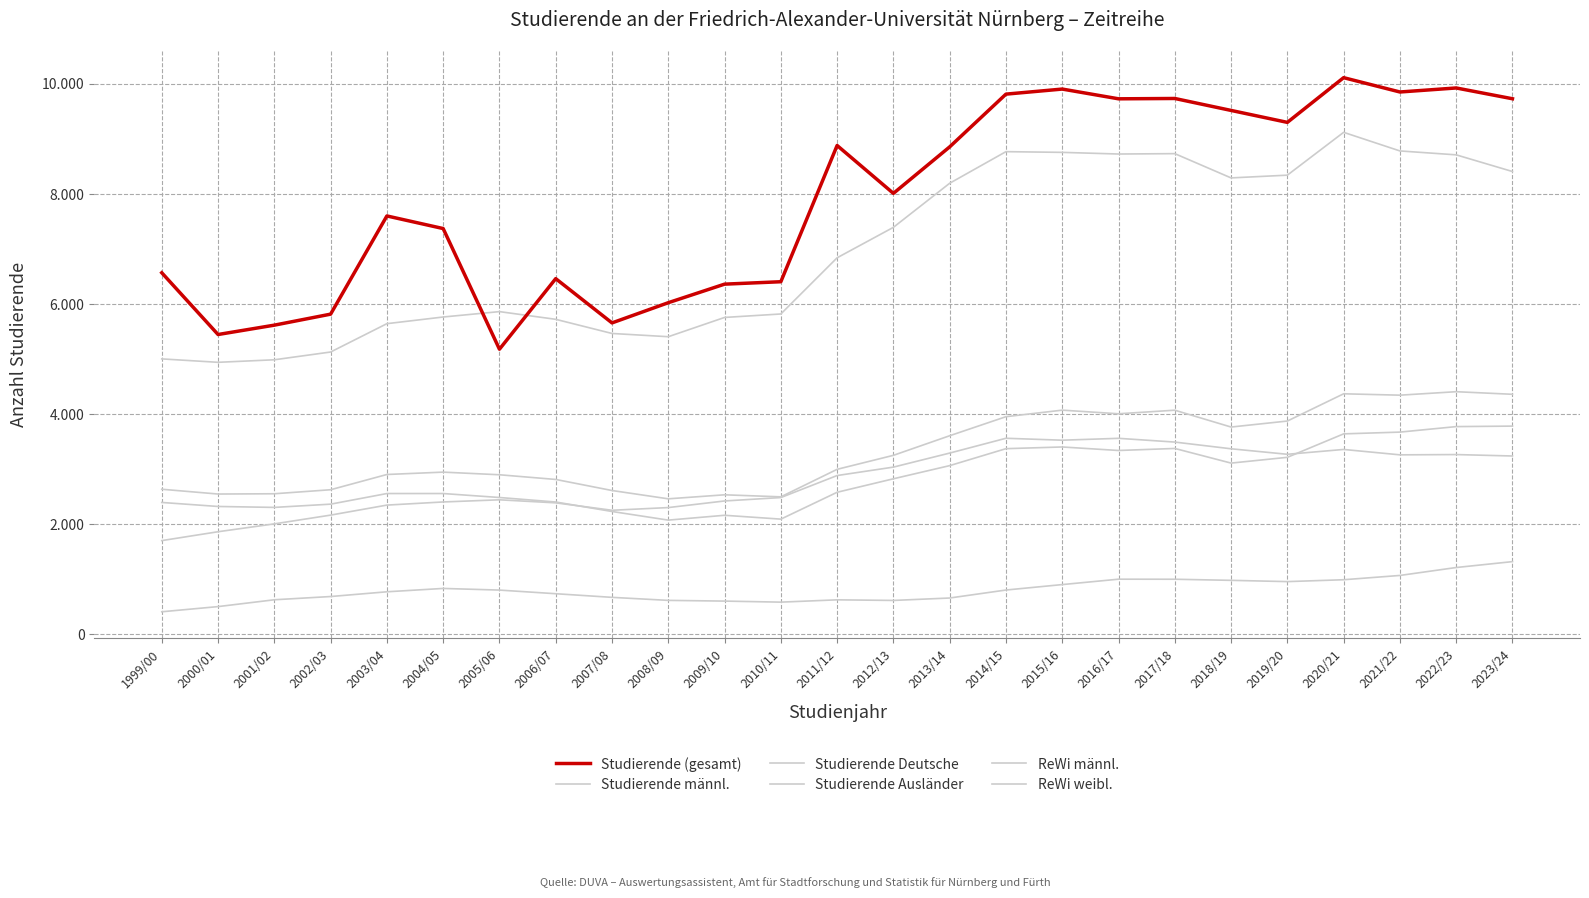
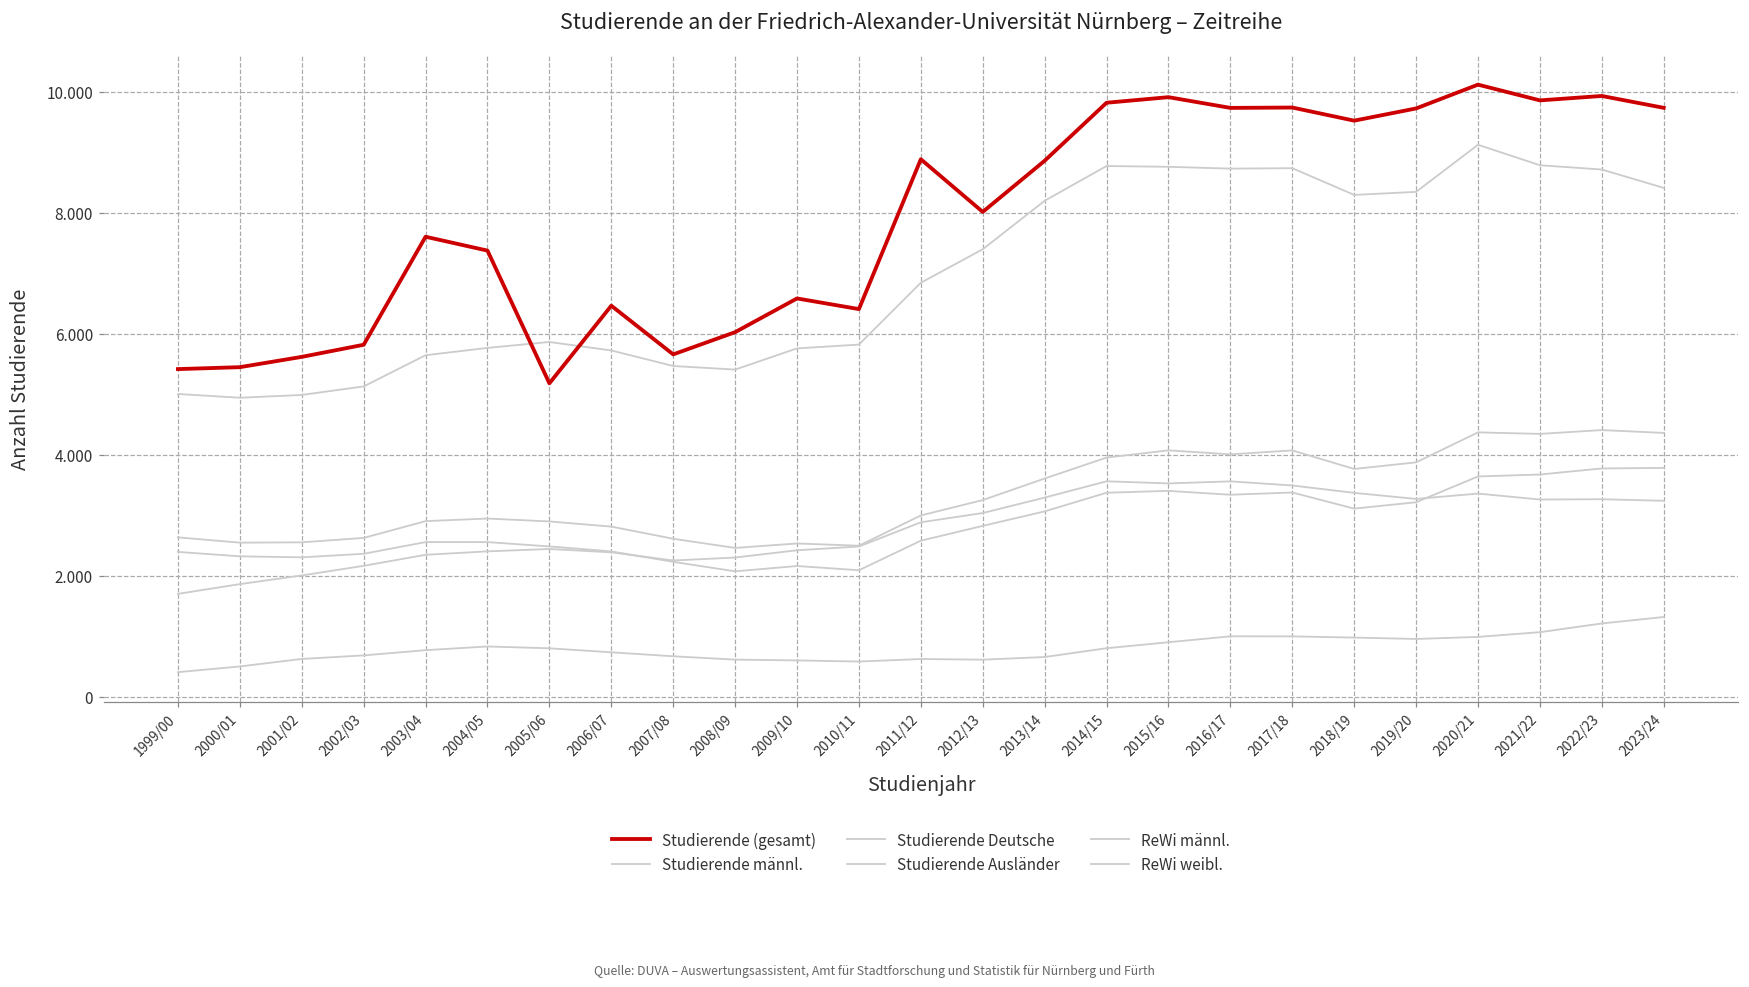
  {
    "Studierende (gesamt)": {
-     "1999/00": 6.6,
+     "1999/00": 5.4,
      "2000/01": 5.4,
      "2001/02": 5.6,
      "2002/03": 5.8,
      "2003/04": 7.6,
      "2004/05": 7.4,
      "2005/06": 5.2,
      "2006/07": 6.5,
      "2007/08": 5.7,
      "2008/09": 6.0,
-     "2009/10": 6.4,
+     "2009/10": 6.6,
      "2010/11": 6.4,
      "2011/12": 8.9,
      "2012/13": 8.0,
      "2013/14": 8.9,
      "2014/15": 9.8,
      "2015/16": 9.9,
      "2016/17": 9.7,
      "2017/18": 9.7,
      "2018/19": 9.5,
-     "2019/20": 9.3,
+     "2019/20": 9.7,
      "2020/21": 10.1,
      "2021/22": 9.9,
      "2022/23": 9.9,
      "2023/24": 9.7
    }
  }
